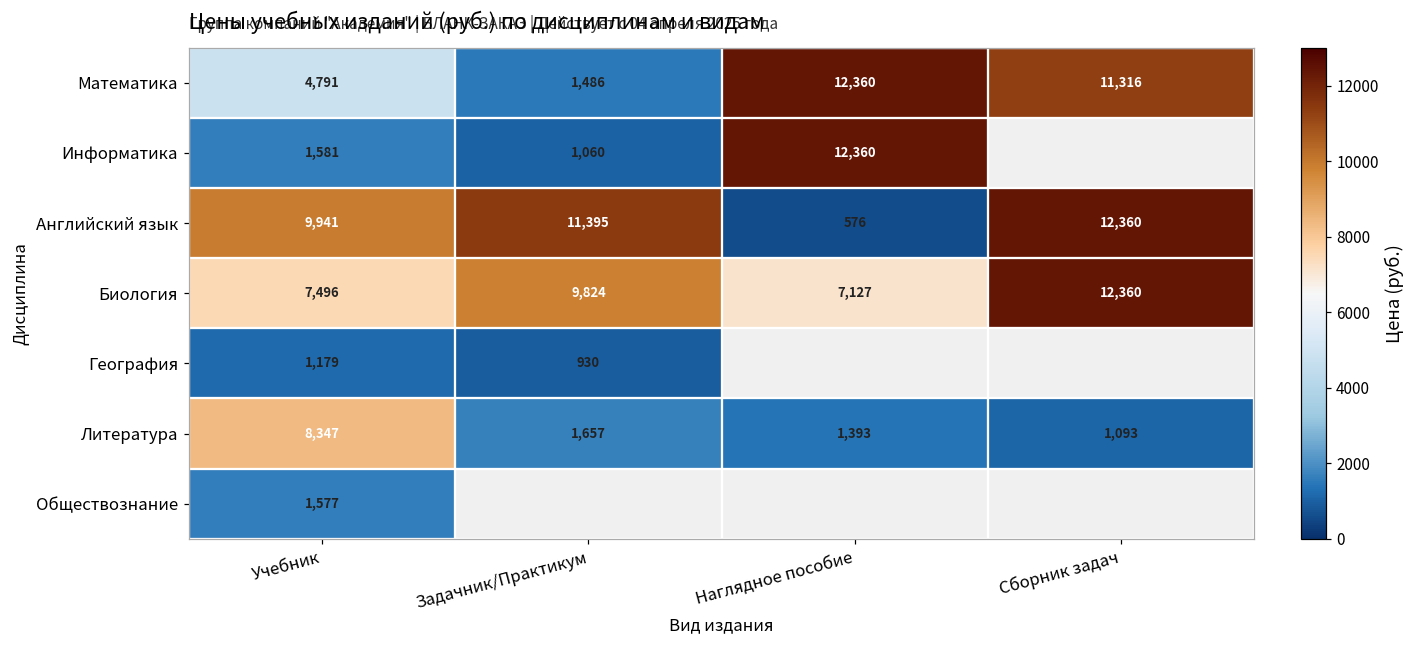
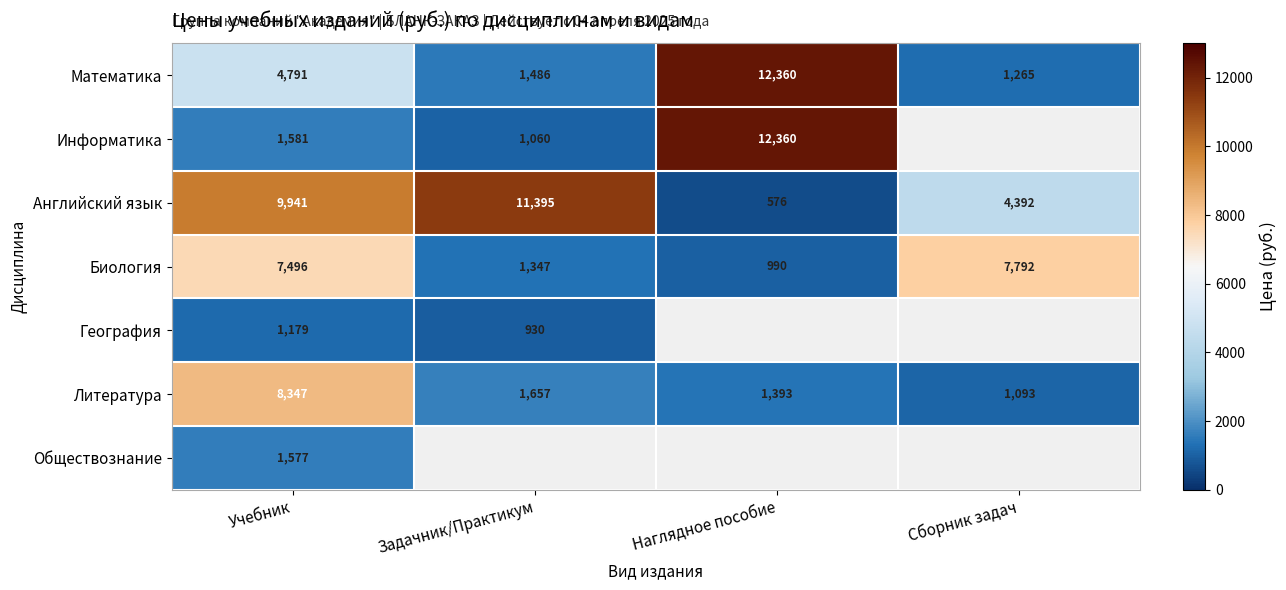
  {
    "Математика": {
      "Учебник": "4,791",
      "Задачник/Практикум": "1,486",
      "Наглядное пособие": "12,360",
-     "Сборник задач": "11,316"
+     "Сборник задач": "1,265"
    },
    "Информатика": {
      "Учебник": "1,581",
      "Задачник/Практикум": "1,060",
      "Наглядное пособие": "12,360"
    },
    "Английский язык": {
      "Учебник": "9,941",
      "Задачник/Практикум": "11,395",
      "Наглядное пособие": "576",
-     "Сборник задач": "12,360"
+     "Сборник задач": "4,392"
    },
    "Биология": {
      "Учебник": "7,496",
-     "Задачник/Практикум": "9,824",
-     "Наглядное пособие": "7,127",
-     "Сборник задач": "12,360"
+     "Задачник/Практикум": "1,347",
+     "Наглядное пособие": "990",
+     "Сборник задач": "7,792"
    },
    "География": {
      "Учебник": "1,179",
      "Задачник/Практикум": "930"
    },
    "Литература": {
      "Учебник": "8,347",
      "Задачник/Практикум": "1,657",
      "Наглядное пособие": "1,393",
      "Сборник задач": "1,093"
    },
    "Обществознание": {
      "Учебник": "1,577"
    }
  }
